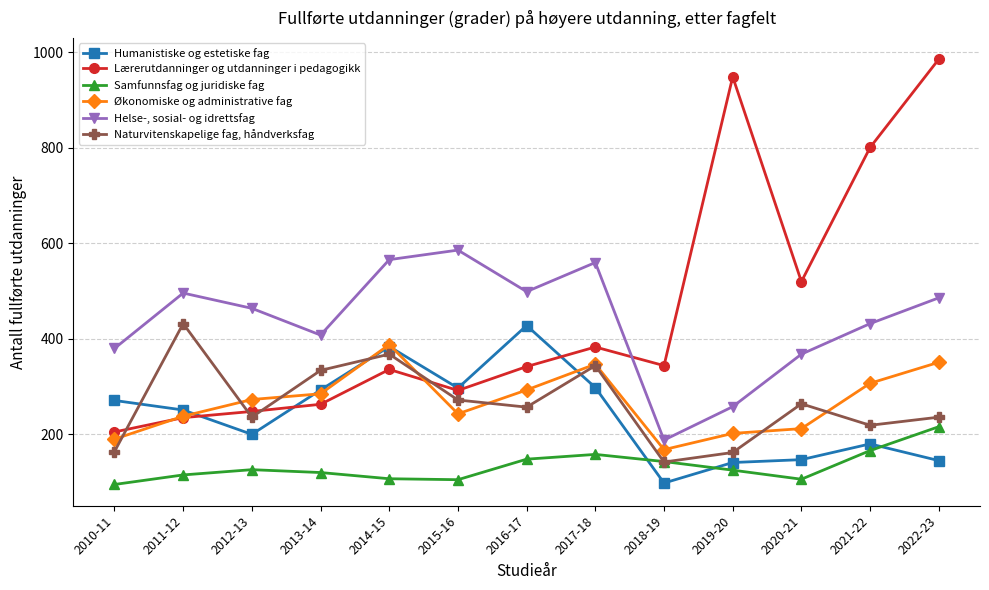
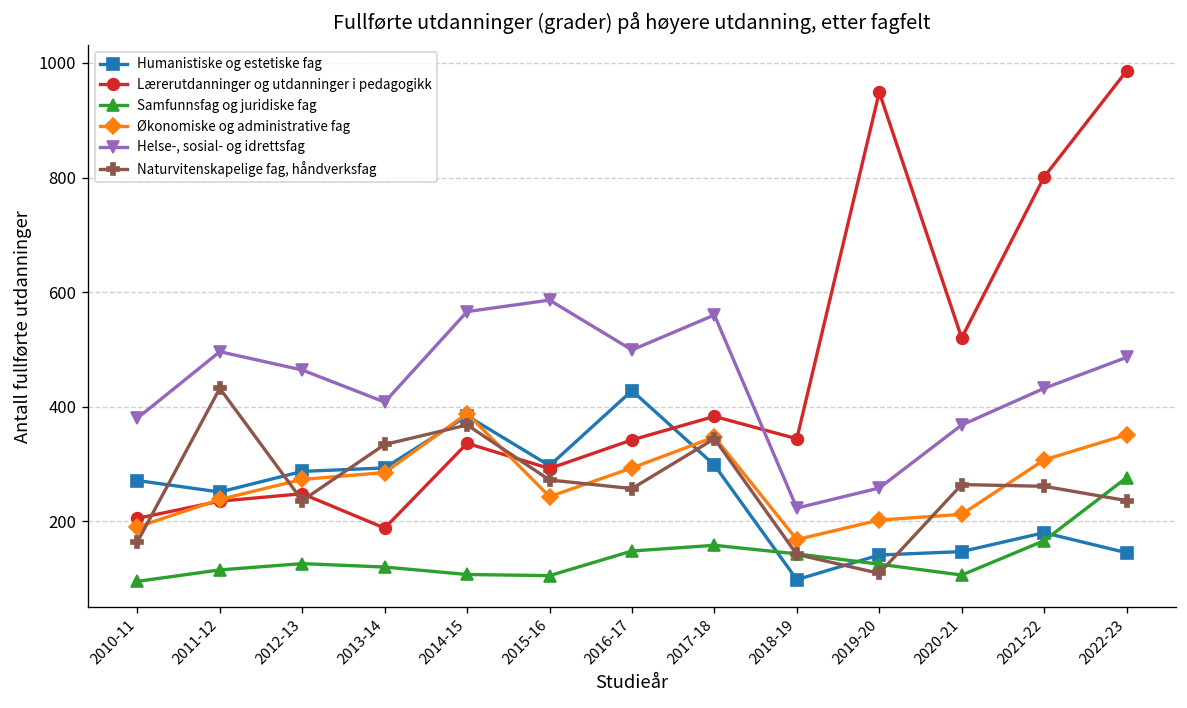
  {
    "Humanistiske og estetiske fag": {
      "2010-11": 270,
      "2011-12": 250,
-     "2012-13": 200,
+     "2012-13": 290,
      "2013-14": 290,
      "2016-17": 430,
      "2017-18": 300,
      "2018-19": 100,
      "2019-20": 140,
      "2020-21": 150,
      "2021-22": 180,
      "2022-23": 150
    },
    "Lærerutdanninger og utdanninger i pedagogikk": {
      "2010-11": 210,
      "2012-13": 250,
-     "2013-14": 260,
+     "2013-14": 190,
      "2014-15": 340,
      "2016-17": 340,
      "2017-18": 380,
      "2018-19": 340,
      "2019-20": 950,
      "2020-21": 520,
      "2021-22": 800,
      "2022-23": 990
    },
    "Samfunnsfag og juridiske fag": {
      "2010-11": 100,
      "2011-12": 120,
      "2012-13": 130,
      "2013-14": 120,
      "2014-15": 110,
      "2015-16": 110,
      "2016-17": 150,
      "2017-18": 160,
      "2019-20": 130,
      "2020-21": 110,
      "2021-22": 170,
-     "2022-23": 220
+     "2022-23": 280
    },
    "Økonomiske og administrative fag": {
      "2010-11": 190,
      "2012-13": 270,
      "2013-14": 290,
      "2015-16": 240,
      "2016-17": 290,
      "2018-19": 170,
      "2019-20": 200,
      "2020-21": 210,
      "2021-22": 310,
      "2022-23": 350
    },
    "Helse-, sosial- og idrettsfag": {
      "2010-11": 380,
      "2011-12": 500,
      "2012-13": 460,
      "2013-14": 410,
      "2014-15": 570,
      "2015-16": 590,
      "2016-17": 500,
      "2017-18": 560,
-     "2018-19": 190,
+     "2018-19": 220,
      "2019-20": 260,
      "2020-21": 370,
      "2021-22": 430,
      "2022-23": 490
    },
    "Naturvitenskapelige fag, håndverksfag": {
      "2010-11": 160,
      "2011-12": 430,
      "2012-13": 240,
      "2013-14": 330,
      "2014-15": 370,
      "2015-16": 270,
      "2016-17": 260,
-     "2019-20": 160,
+     "2019-20": 110,
      "2020-21": 260,
-     "2021-22": 220,
+     "2021-22": 260,
      "2022-23": 240
    }
  }
